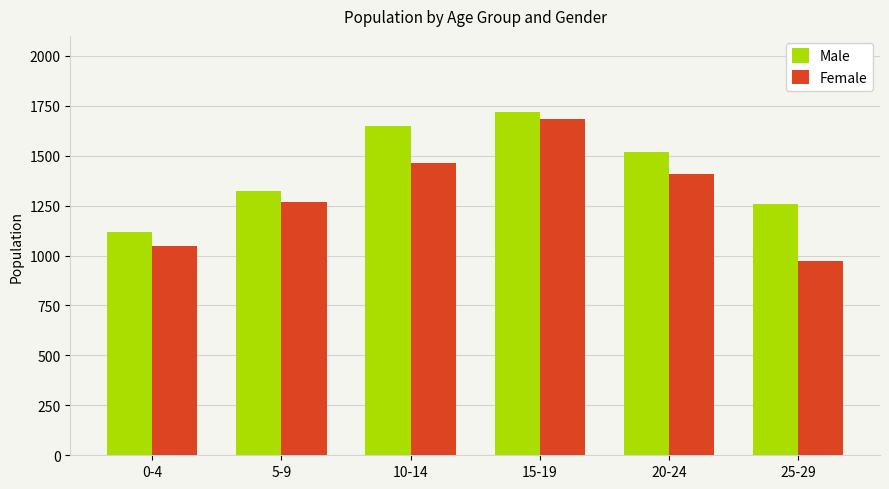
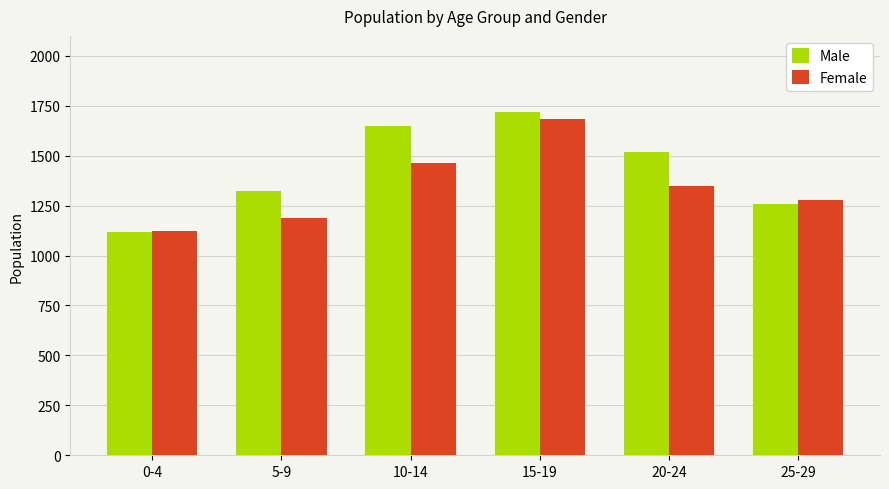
  {
    "Male": {
      "0-4": 1120,
      "5-9": 1330,
      "10-14": 1650,
      "15-19": 1720,
      "20-24": 1520,
      "25-29": 1260
    },
    "Female": {
-     "0-4": 1050,
-     "5-9": 1270,
+     "0-4": 1130,
+     "5-9": 1190,
      "10-14": 1460,
      "15-19": 1690,
-     "20-24": 1410,
-     "25-29": 970
+     "20-24": 1350,
+     "25-29": 1280
    }
  }
